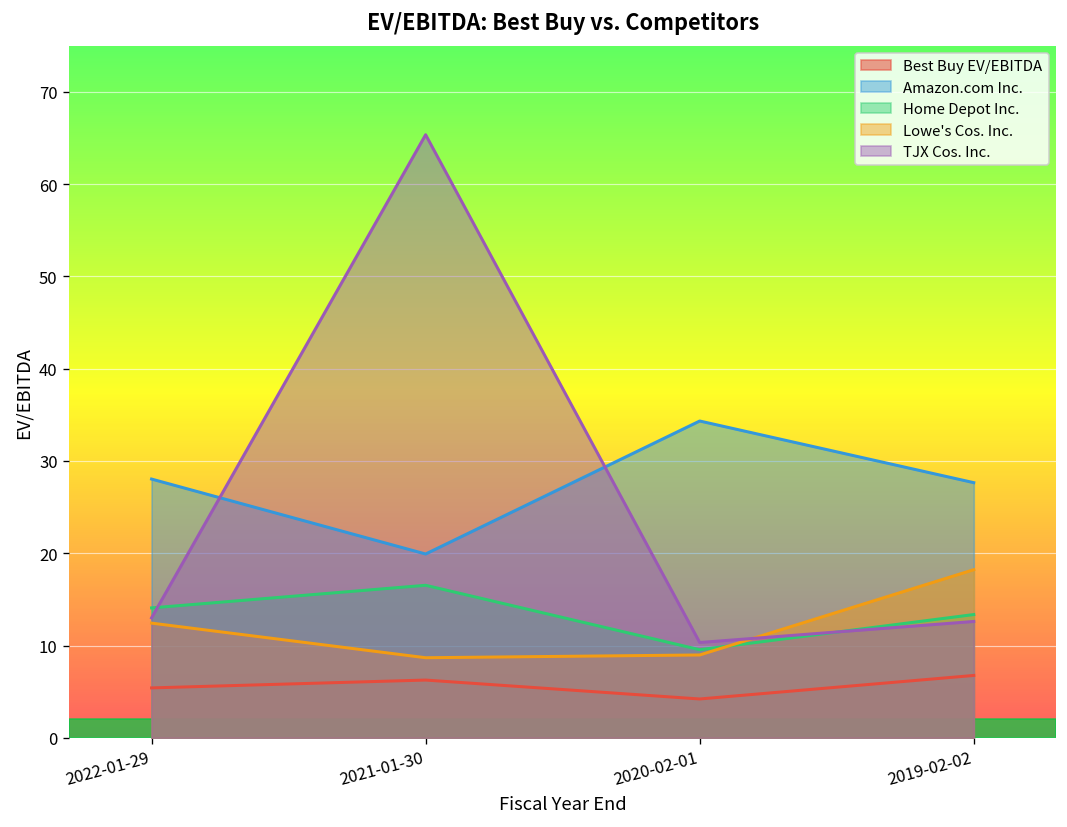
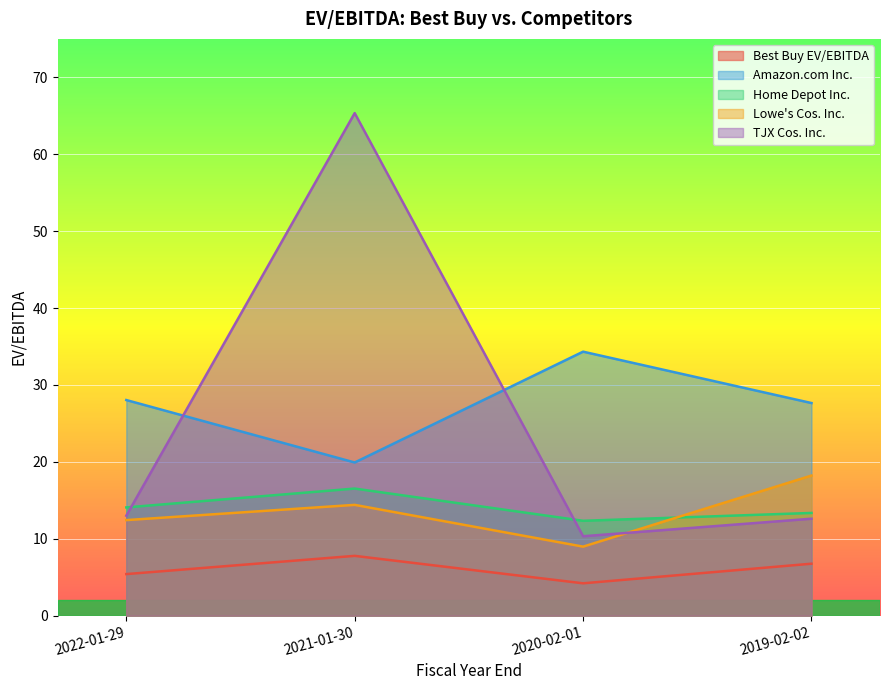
  {
    "Best Buy EV/EBITDA": {
      "2022-01-29": 5,
-     "2021-01-30": 6,
+     "2021-01-30": 8,
      "2020-02-01": 4,
      "2019-02-02": 7
    },
    "Amazon.com Inc.": {
      "2022-01-29": 28,
      "2021-01-30": 20,
      "2020-02-01": 34,
      "2019-02-02": 28
    },
    "Home Depot Inc.": {
      "2022-01-29": 14,
      "2021-01-30": 17,
-     "2020-02-01": 10,
+     "2020-02-01": 12,
      "2019-02-02": 13
    },
    "Lowe's Cos. Inc.": {
      "2022-01-29": 12,
-     "2021-01-30": 9,
+     "2021-01-30": 14,
      "2020-02-01": 9,
      "2019-02-02": 18
    },
    "TJX Cos. Inc.": {
      "2022-01-29": 13,
      "2021-01-30": 65,
      "2020-02-01": 10,
      "2019-02-02": 13
    }
  }
